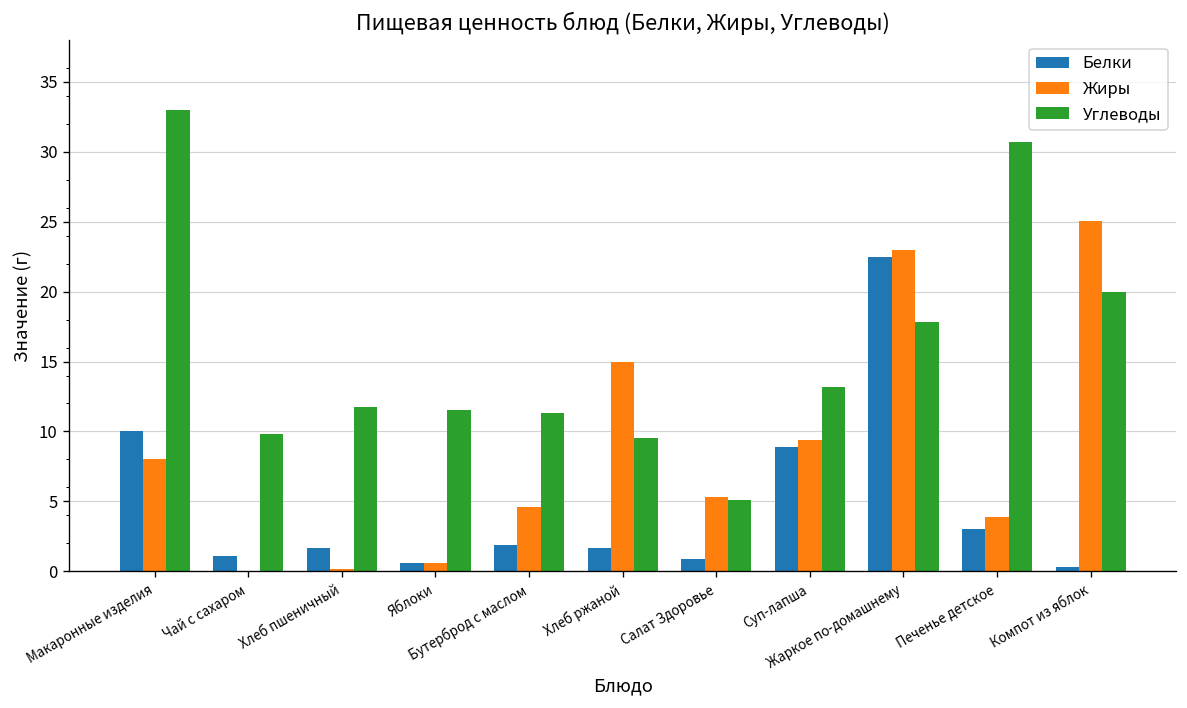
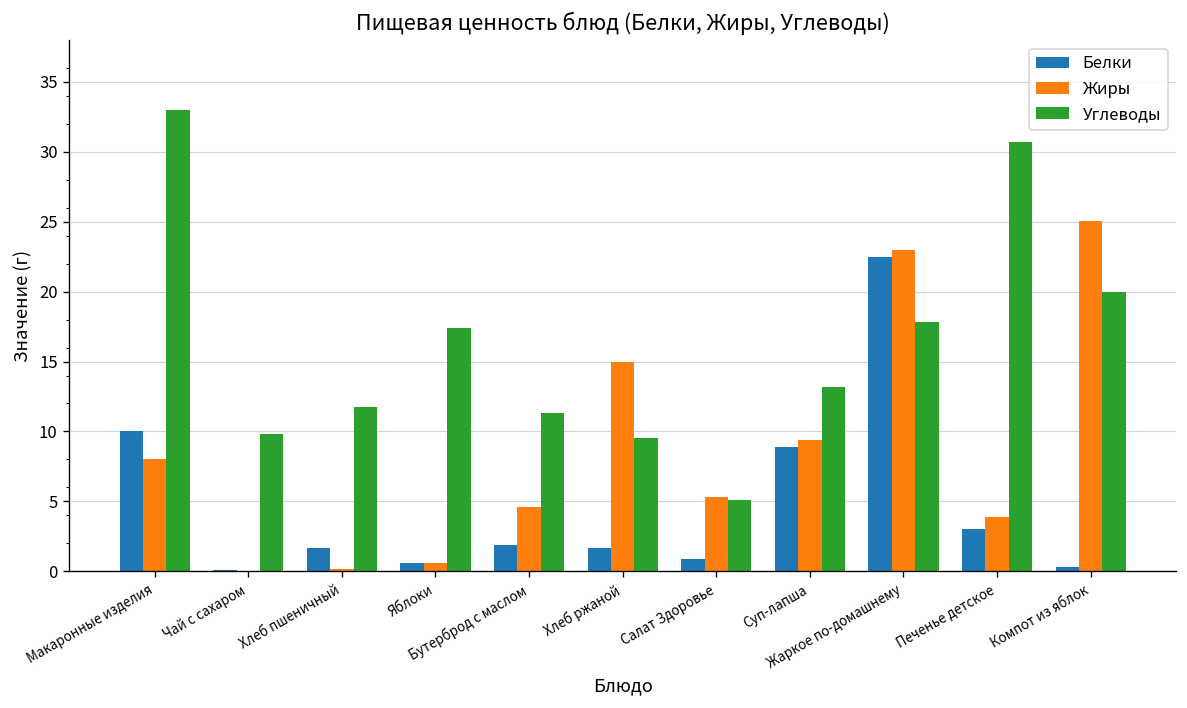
  {
    "Белки": {
      "Макаронные изделия": 10.0,
-     "Чай с сахаром": 1.1,
+     "Чай с сахаром": 0.1,
      "Хлеб пшеничный": 1.7,
      "Яблоки": 0.6,
      "Бутерброд с маслом": 1.9,
      "Хлеб ржаной": 1.7,
      "Салат Здоровье": 0.9,
      "Суп-лапша": 8.9,
      "Жаркое по-домашнему": 22.5,
      "Печенье детское": 3.0,
      "Компот из яблок": 0.4
    },
    "Жиры": {
      "Макаронные изделия": 8.0,
      "Яблоки": 0.6,
      "Бутерброд с маслом": 4.6,
      "Хлеб ржаной": 15.0,
      "Салат Здоровье": 5.3,
      "Суп-лапша": 9.4,
      "Жаркое по-домашнему": 23.0,
      "Печенье детское": 3.9,
      "Компот из яблок": 25.0
    },
    "Углеводы": {
      "Макаронные изделия": 33.0,
      "Чай с сахаром": 9.8,
      "Хлеб пшеничный": 11.7,
-     "Яблоки": 11.5,
+     "Яблоки": 17.4,
      "Бутерброд с маслом": 11.3,
      "Хлеб ржаной": 9.5,
      "Салат Здоровье": 5.1,
      "Суп-лапша": 13.2,
      "Жаркое по-домашнему": 17.8,
      "Печенье детское": 30.7,
      "Компот из яблок": 19.9
    }
  }
